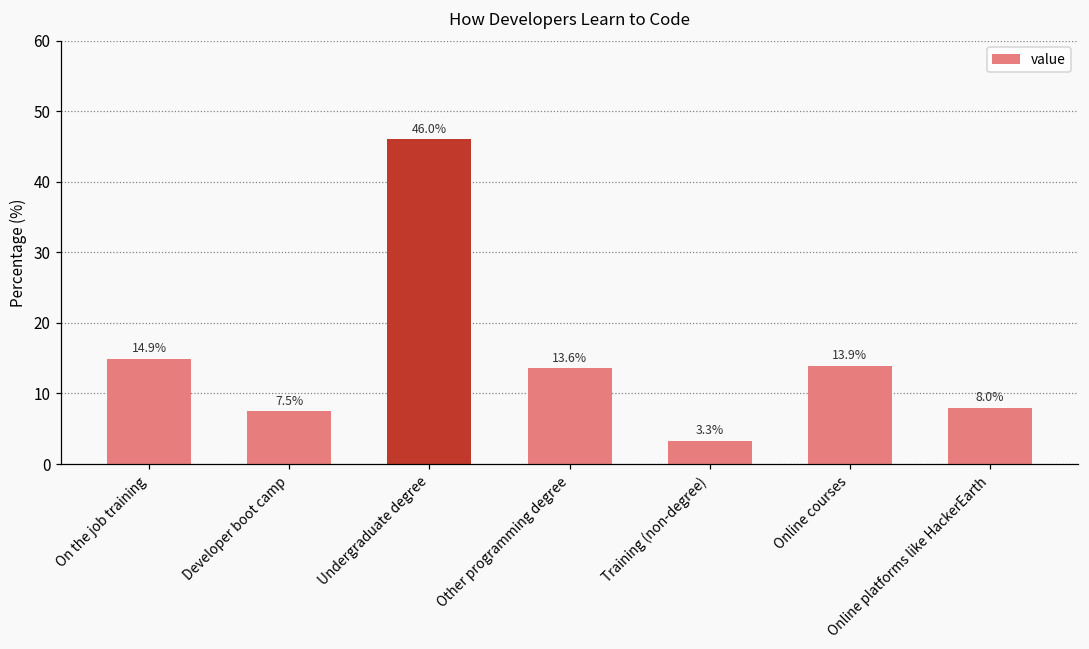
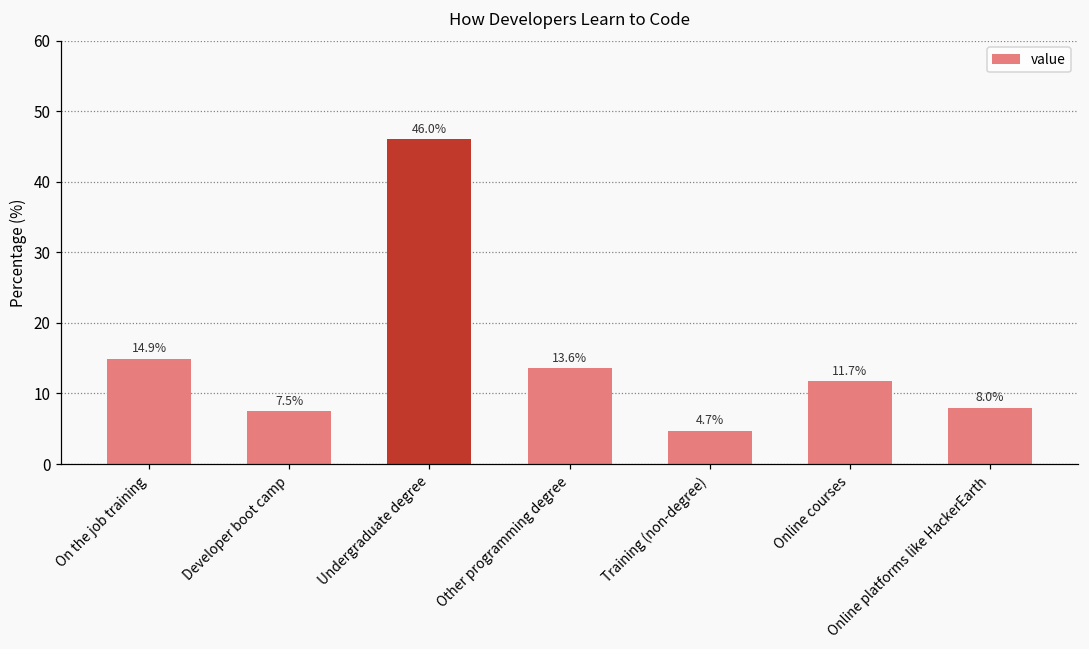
  {
    "On the job training": "14.9%",
    "Developer boot camp": "7.5%",
    "Undergraduate degree": "46.0%",
    "Other programming degree": "13.6%",
-   "Training (non-degree)": "3.3%",
-   "Online courses": "13.9%",
+   "Training (non-degree)": "4.7%",
+   "Online courses": "11.7%",
    "Online platforms like HackerEarth": "8.0%"
  }
